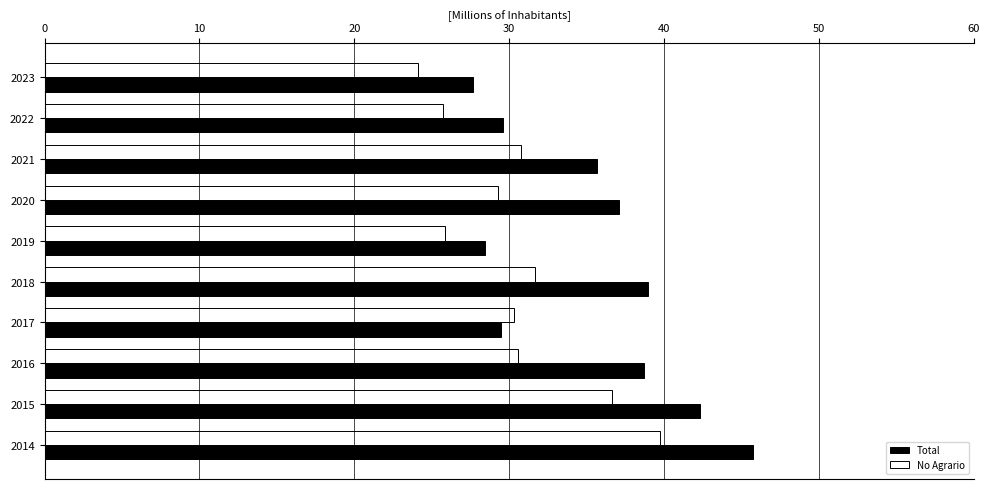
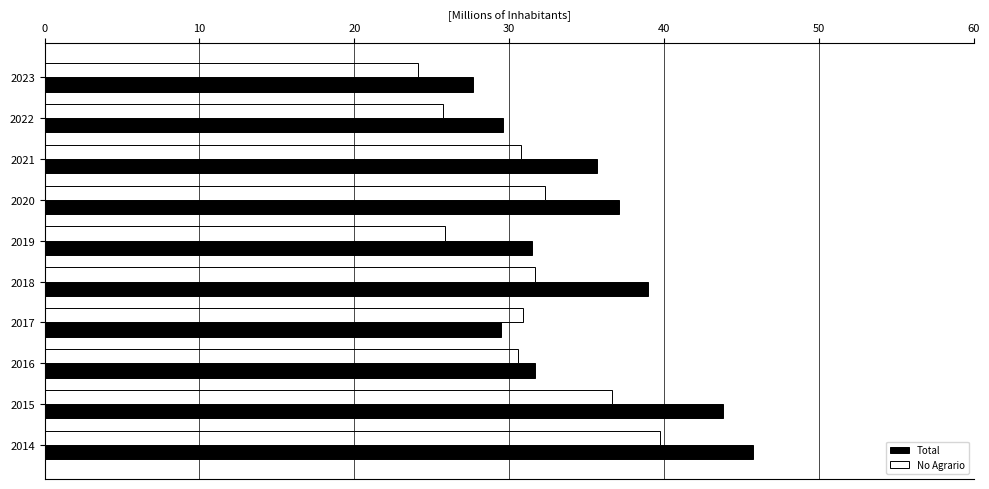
  {
    "Total": {
      "2023": 27.7,
      "2022": 29.6,
      "2021": 35.7,
      "2020": 37.1,
-     "2019": 28.4,
+     "2019": 31.5,
      "2018": 39.0,
      "2017": 29.5,
-     "2016": 38.7,
-     "2015": 42.3,
+     "2016": 31.6,
+     "2015": 43.8,
      "2014": 45.8
    },
    "No Agrario": {
      "2023": 24.1,
      "2022": 25.7,
      "2021": 30.8,
-     "2020": 29.2,
+     "2020": 32.3,
      "2019": 25.9,
      "2018": 31.6,
-     "2017": 30.3,
+     "2017": 30.9,
      "2016": 30.6,
      "2015": 36.6,
      "2014": 39.8
    }
  }
